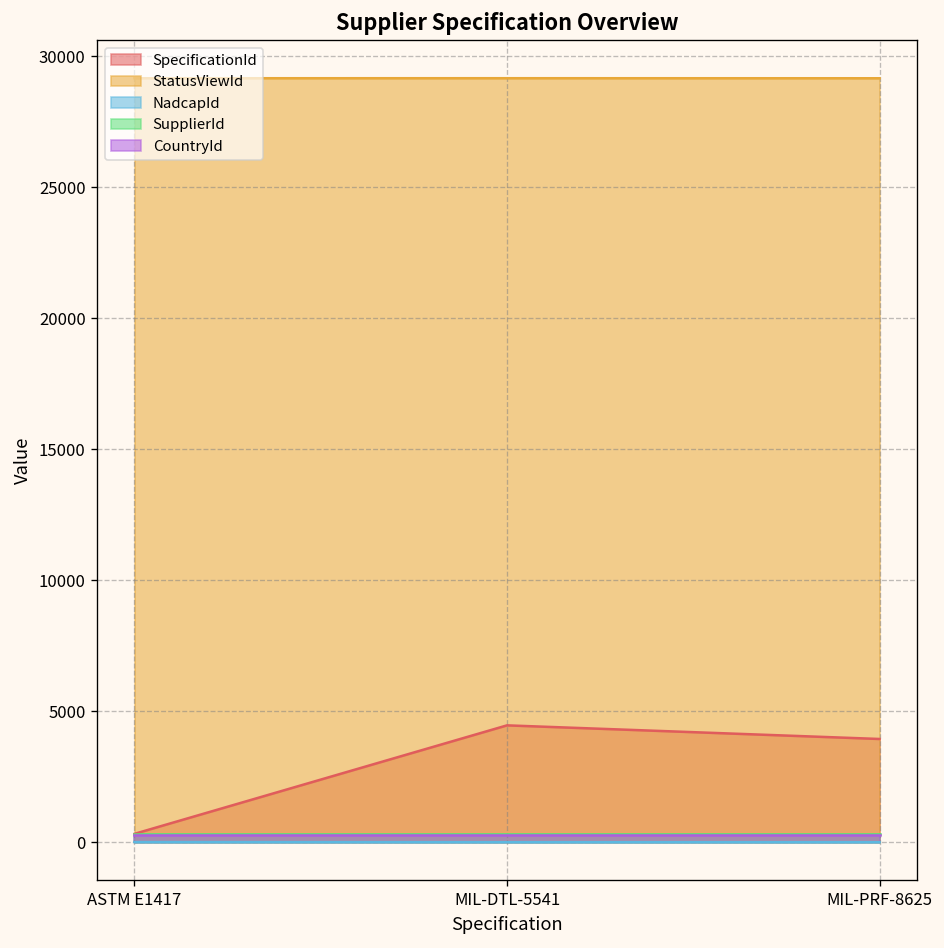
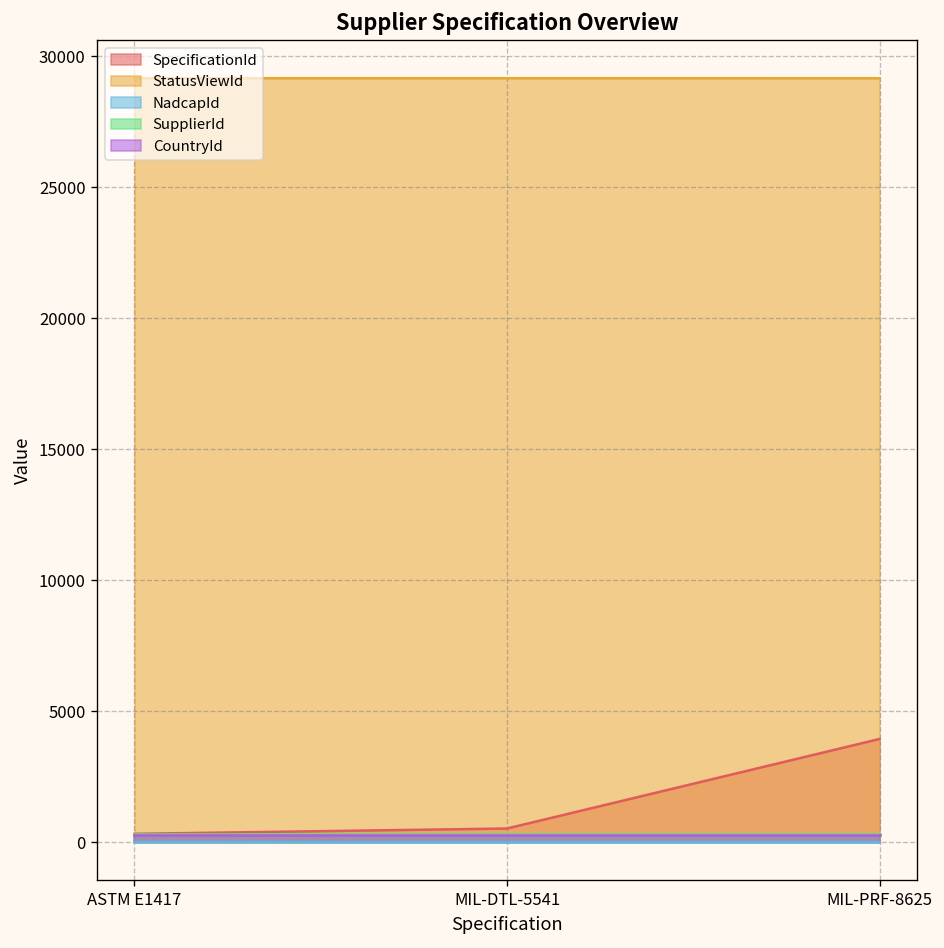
  {
    "SpecificationId": {
-     "MIL-DTL-5541": 4500,
+     "MIL-DTL-5541": 500,
      "MIL-PRF-8625": 3900
    },
    "StatusViewId": {
      "MIL-DTL-5541": 29200,
      "MIL-PRF-8625": 29200
    },
    "NadcapId": {
      "ASTM E1417": 0,
      "MIL-DTL-5541": 0,
      "MIL-PRF-8625": 0
    }
  }
